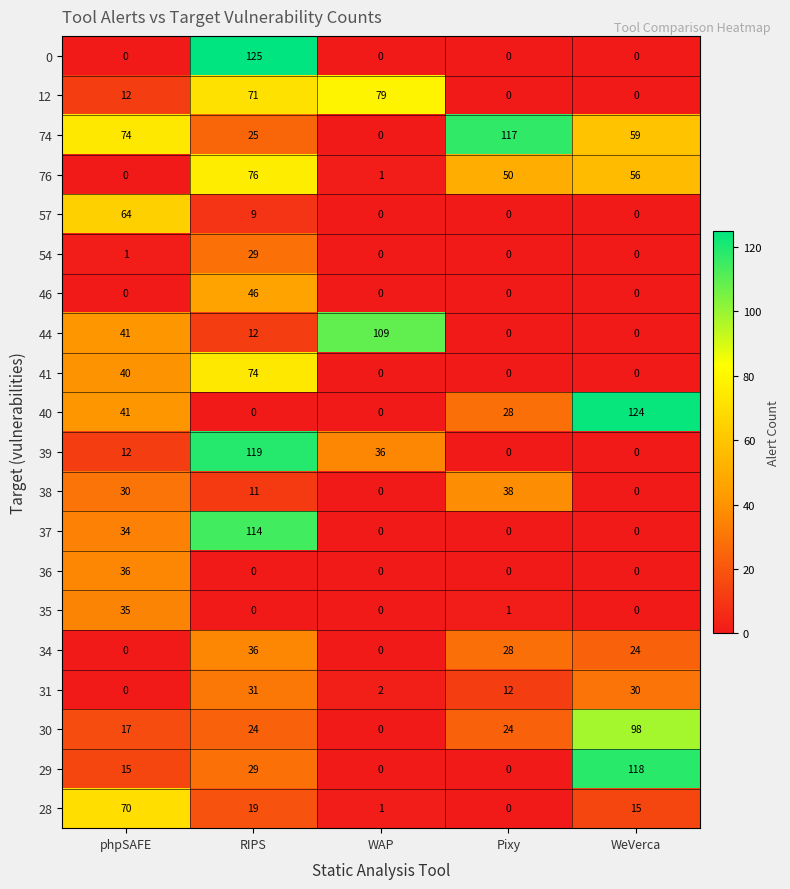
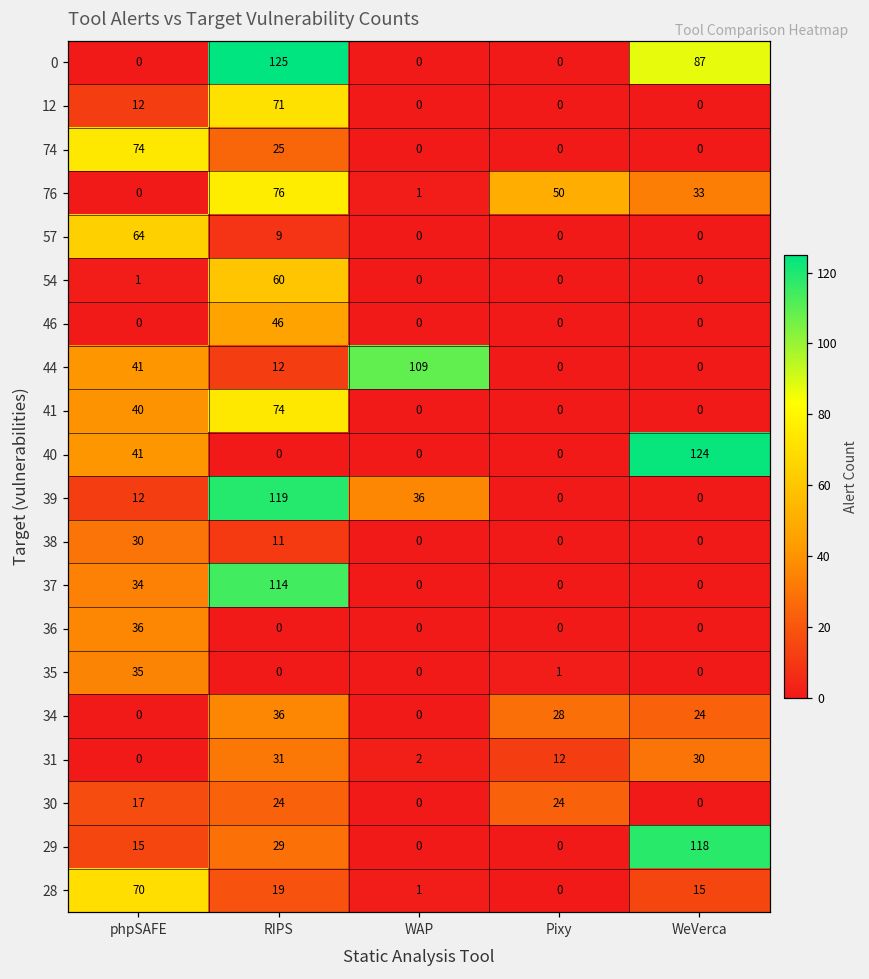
  {
    "0": {
      "phpSAFE": 0,
      "RIPS": 125,
      "WAP": 0,
      "Pixy": 0,
-     "WeVerca": 0
+     "WeVerca": 87
    },
    "12": {
      "phpSAFE": 12,
      "RIPS": 71,
-     "WAP": 79,
+     "WAP": 0,
      "Pixy": 0,
      "WeVerca": 0
    },
    "74": {
      "phpSAFE": 74,
      "RIPS": 25,
      "WAP": 0,
-     "Pixy": 117,
-     "WeVerca": 59
+     "Pixy": 0,
+     "WeVerca": 0
    },
    "76": {
      "phpSAFE": 0,
      "RIPS": 76,
      "WAP": 1,
      "Pixy": 50,
-     "WeVerca": 56
+     "WeVerca": 33
    },
    "57": {
      "phpSAFE": 64,
      "RIPS": 9,
      "WAP": 0,
      "Pixy": 0,
      "WeVerca": 0
    },
    "54": {
      "phpSAFE": 1,
-     "RIPS": 29,
+     "RIPS": 60,
      "WAP": 0,
      "Pixy": 0,
      "WeVerca": 0
    },
    "46": {
      "phpSAFE": 0,
      "RIPS": 46,
      "WAP": 0,
      "Pixy": 0,
      "WeVerca": 0
    },
    "44": {
      "phpSAFE": 41,
      "RIPS": 12,
      "WAP": 109,
      "Pixy": 0,
      "WeVerca": 0
    },
    "41": {
      "phpSAFE": 40,
      "RIPS": 74,
      "WAP": 0,
      "Pixy": 0,
      "WeVerca": 0
    },
    "40": {
      "phpSAFE": 41,
      "RIPS": 0,
      "WAP": 0,
-     "Pixy": 28,
+     "Pixy": 0,
      "WeVerca": 124
    },
    "39": {
      "phpSAFE": 12,
      "RIPS": 119,
      "WAP": 36,
      "Pixy": 0,
      "WeVerca": 0
    },
    "38": {
      "phpSAFE": 30,
      "RIPS": 11,
      "WAP": 0,
-     "Pixy": 38,
+     "Pixy": 0,
      "WeVerca": 0
    },
    "37": {
      "phpSAFE": 34,
      "RIPS": 114,
      "WAP": 0,
      "Pixy": 0,
      "WeVerca": 0
    },
    "36": {
      "phpSAFE": 36,
      "RIPS": 0,
      "WAP": 0,
      "Pixy": 0,
      "WeVerca": 0
    },
    "35": {
      "phpSAFE": 35,
      "RIPS": 0,
      "WAP": 0,
      "Pixy": 1,
      "WeVerca": 0
    },
    "34": {
      "phpSAFE": 0,
      "RIPS": 36,
      "WAP": 0,
      "Pixy": 28,
      "WeVerca": 24
    },
    "31": {
      "phpSAFE": 0,
      "RIPS": 31,
      "WAP": 2,
      "Pixy": 12,
      "WeVerca": 30
    },
    "30": {
      "phpSAFE": 17,
      "RIPS": 24,
      "WAP": 0,
      "Pixy": 24,
-     "WeVerca": 98
+     "WeVerca": 0
    },
    "29": {
      "phpSAFE": 15,
      "RIPS": 29,
      "WAP": 0,
      "Pixy": 0,
      "WeVerca": 118
    },
    "28": {
      "phpSAFE": 70,
      "RIPS": 19,
      "WAP": 1,
      "Pixy": 0,
      "WeVerca": 15
    }
  }
